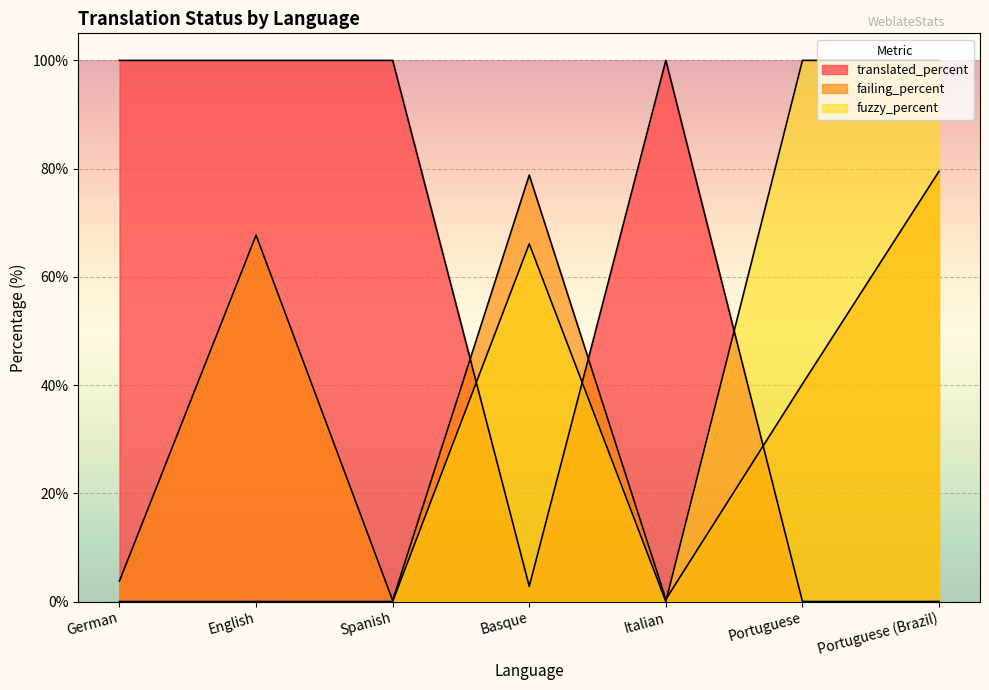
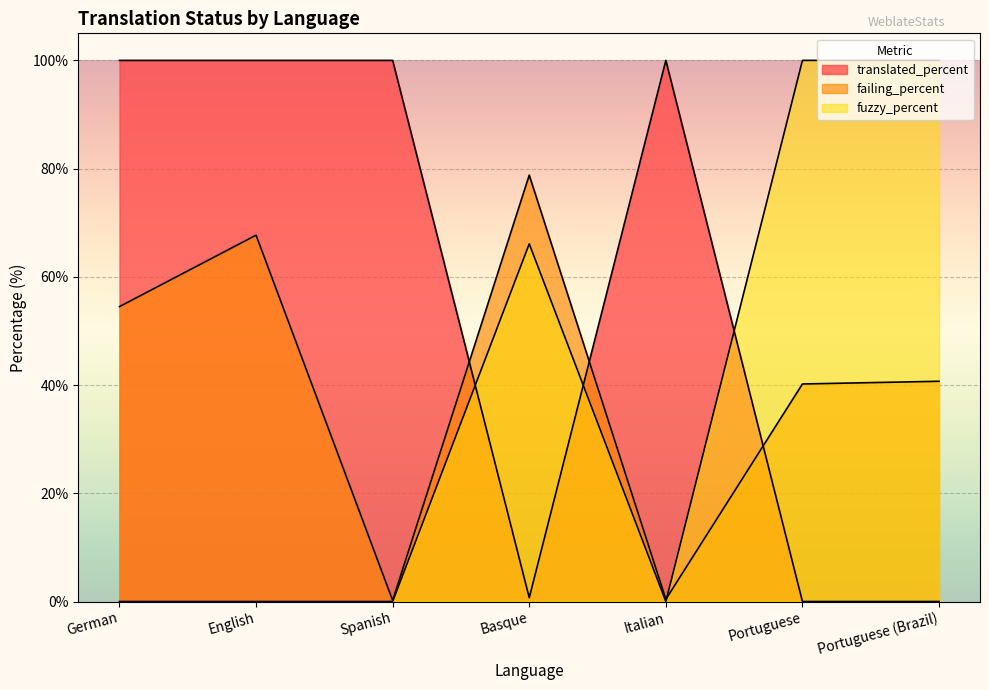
  {
    "translated_percent": {
      "German": "100%",
      "English": "100%",
      "Spanish": "100%",
-     "Basque": "3%",
+     "Basque": "1%",
      "Italian": "100%",
      "Portuguese": "0%",
      "Portuguese (Brazil)": "0%"
    },
    "failing_percent": {
-     "German": "4%",
+     "German": "55%",
      "English": "68%",
      "Basque": "79%",
      "Portuguese": "40%",
-     "Portuguese (Brazil)": "80%"
+     "Portuguese (Brazil)": "41%"
    },
    "fuzzy_percent": {
      "German": "0%",
      "English": "0%",
      "Basque": "66%",
      "Portuguese": "100%"
    }
  }
